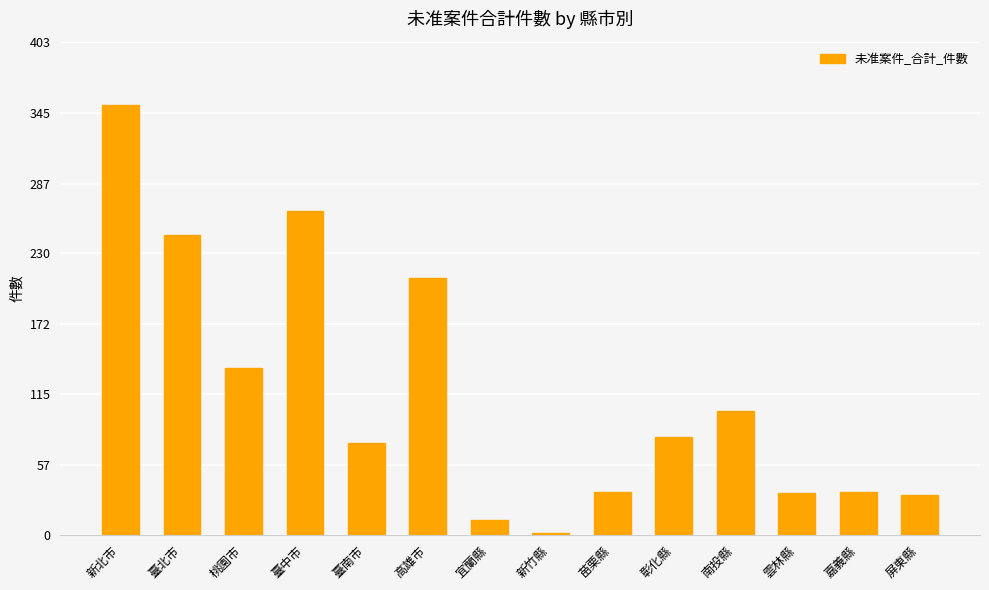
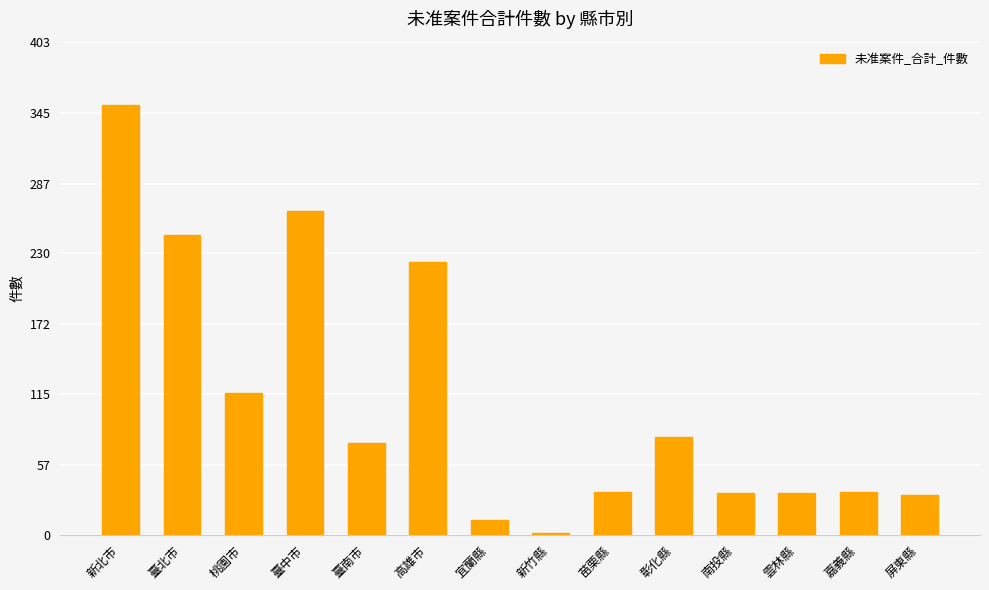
  {
    "新北市": 351,
    "臺北市": 245,
-   "桃園市": 136,
+   "桃園市": 116,
    "臺中市": 265,
    "臺南市": 75,
-   "高雄市": 210,
+   "高雄市": 223,
    "宜蘭縣": 12,
    "苗栗縣": 35,
    "彰化縣": 80,
-   "南投縣": 101,
+   "南投縣": 34,
    "雲林縣": 34,
    "嘉義縣": 35,
    "屏東縣": 32
  }
